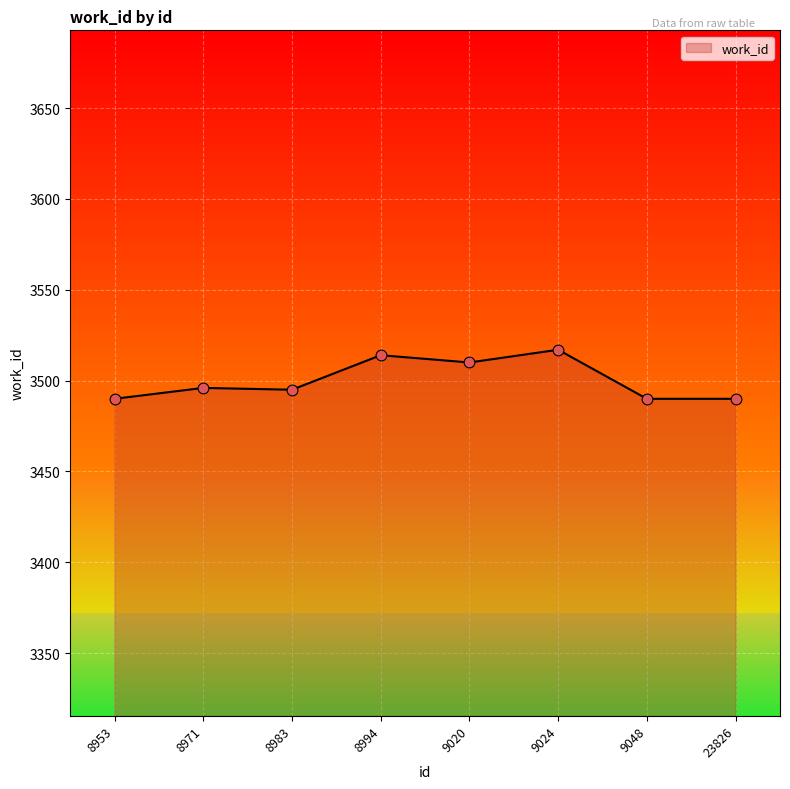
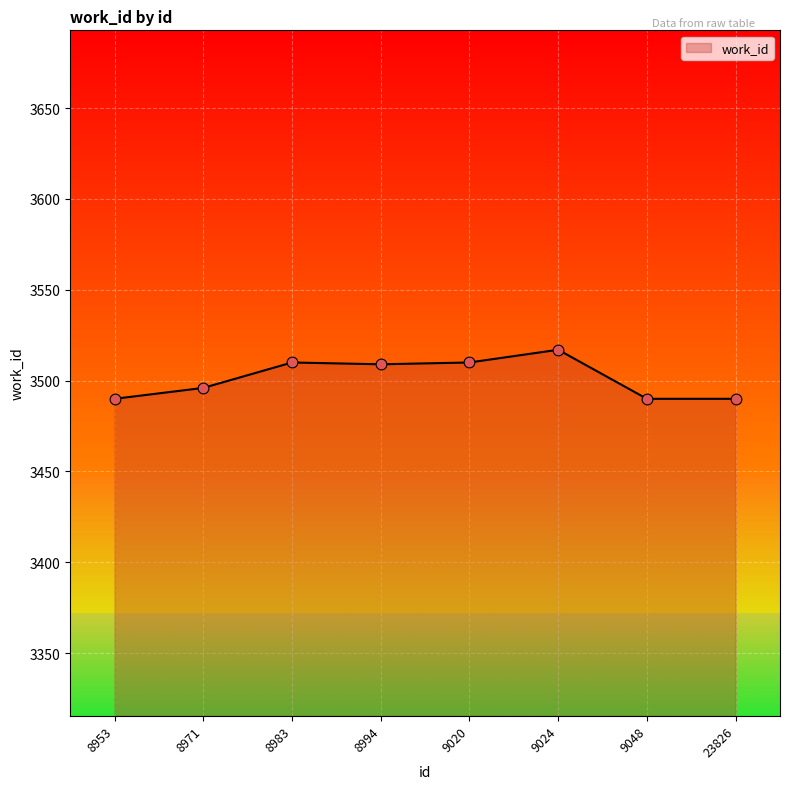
  {
    "8953": 3490,
    "8971": 3496,
-   "8983": 3495,
-   "8994": 3514,
+   "8983": 3510,
+   "8994": 3509,
    "9020": 3510,
    "9024": 3517,
    "9048": 3490,
    "23826": 3490
  }
